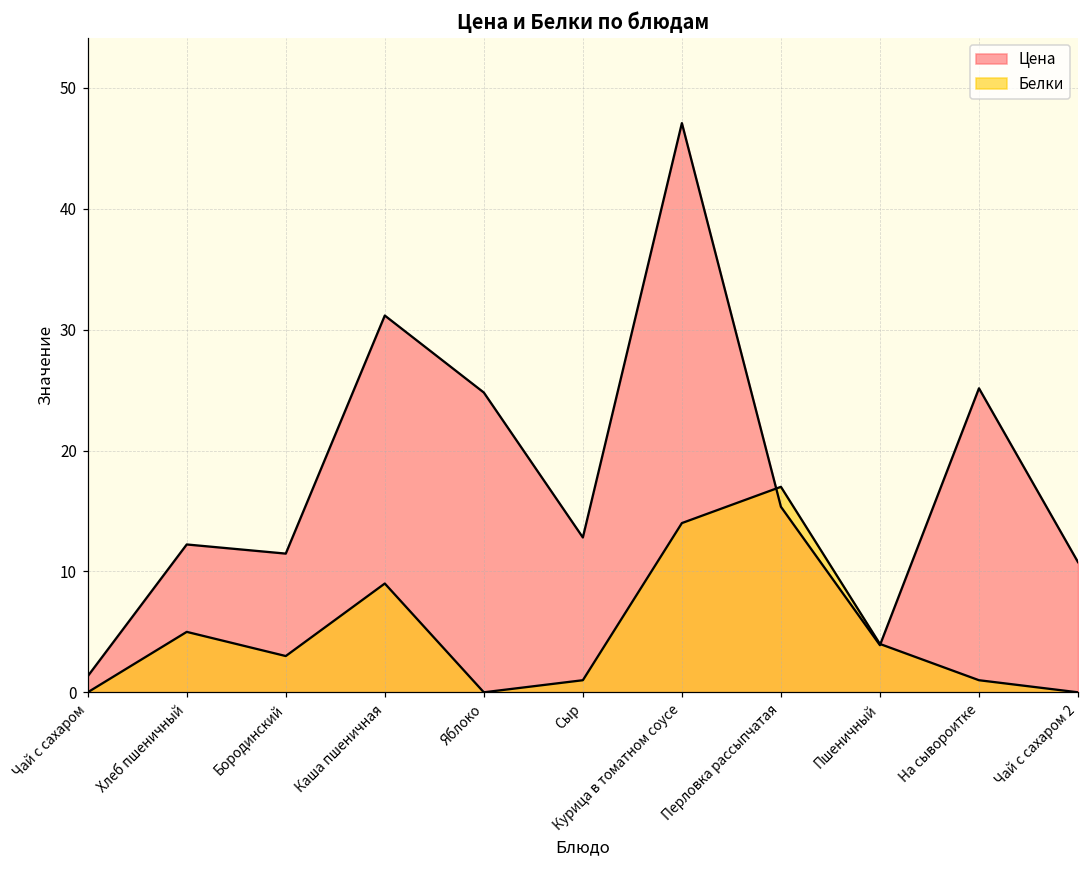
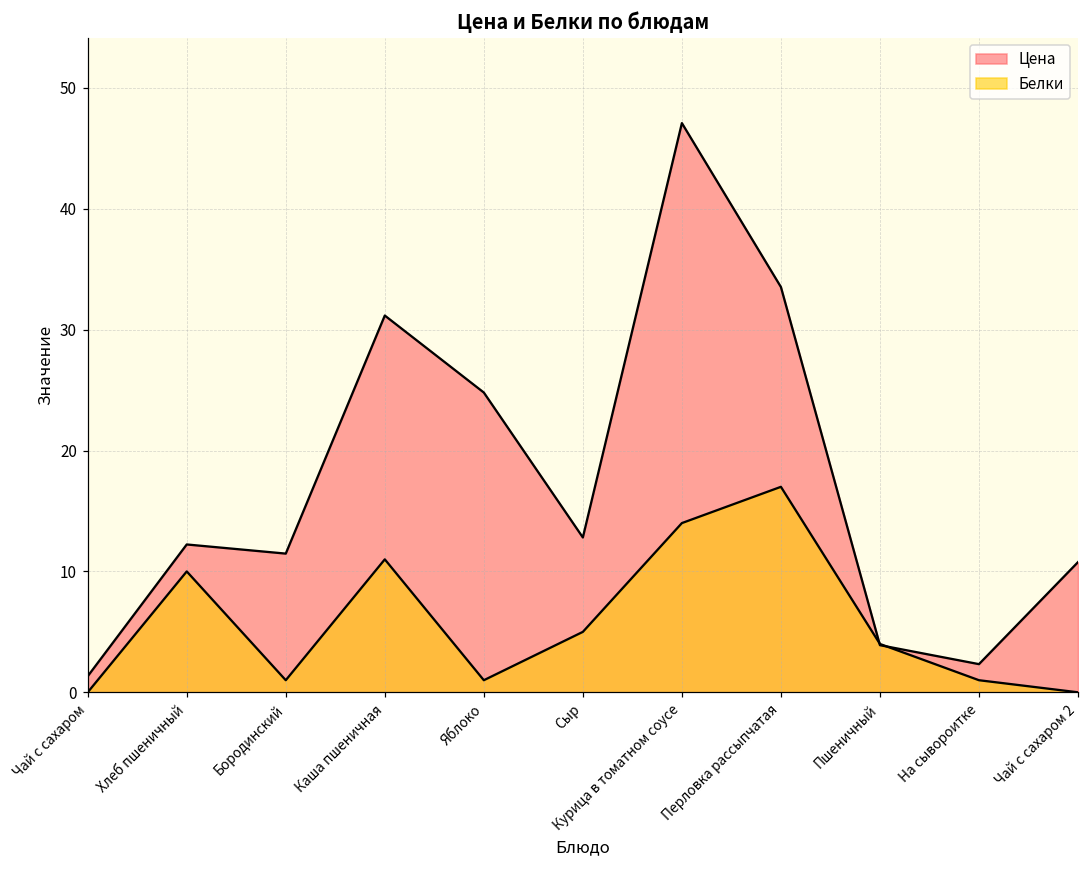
  {
    "Цена": {
      "Чай с сахаром": 1.3,
      "Хлеб пшеничный": 12.2,
      "Бородинский": 11.5,
      "Каша пшеничная": 31.2,
      "Яблоко": 24.8,
      "Сыр": 12.8,
      "Курица в томатном соусе": 47.1,
-     "Перловка рассыпчатая": 15.4,
-     "На сывороитке": 25.2,
+     "Перловка рассыпчатая": 33.5,
+     "На сывороитке": 2.3,
      "Чай с сахаром 2": 10.8
    },
    "Белки": {
      "Чай с сахаром": 0,
-     "Хлеб пшеничный": 5,
-     "Бородинский": 3,
-     "Каша пшеничная": 9,
-     "Яблоко": 0,
-     "Сыр": 1,
+     "Хлеб пшеничный": 10,
+     "Бородинский": 1,
+     "Каша пшеничная": 11,
+     "Яблоко": 1,
+     "Сыр": 5,
      "Курица в томатном соусе": 14,
      "Перловка рассыпчатая": 17,
      "На сывороитке": 1,
      "Чай с сахаром 2": 0
    }
  }
